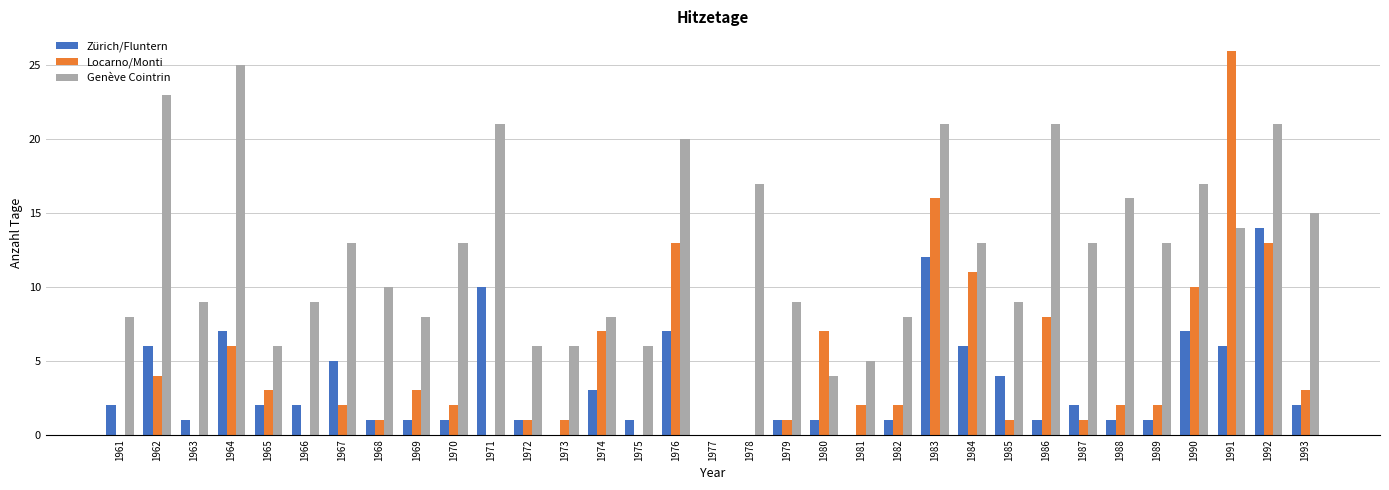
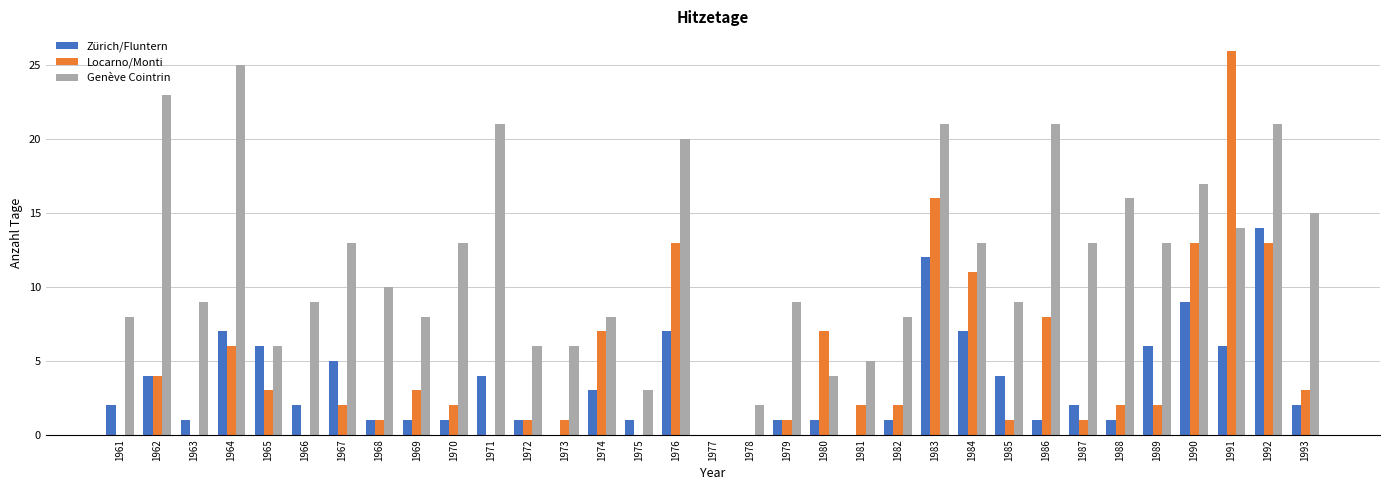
  {
    "Zürich/Fluntern": {
      "1961": 2,
-     "1962": 6,
+     "1962": 4,
      "1963": 1,
      "1964": 7,
-     "1965": 2,
+     "1965": 6,
      "1966": 2,
      "1967": 5,
      "1968": 1,
      "1969": 1,
      "1970": 1,
-     "1971": 10,
+     "1971": 4,
      "1972": 1,
      "1973": 0,
      "1974": 3,
      "1975": 1,
      "1976": 7,
      "1977": 0,
      "1978": 0,
      "1979": 1,
      "1980": 1,
      "1981": 0,
      "1982": 1,
      "1983": 12,
-     "1984": 6,
+     "1984": 7,
      "1985": 4,
      "1986": 1,
      "1987": 2,
      "1988": 1,
-     "1989": 1,
-     "1990": 7,
+     "1989": 6,
+     "1990": 9,
      "1991": 6,
      "1992": 14,
      "1993": 2
    },
    "Locarno/Monti": {
      "1961": 0,
      "1962": 4,
      "1963": 0,
      "1964": 6,
      "1965": 3,
      "1966": 0,
      "1967": 2,
      "1968": 1,
      "1969": 3,
      "1970": 2,
      "1971": 0,
      "1972": 1,
      "1973": 1,
      "1974": 7,
      "1975": 0,
      "1976": 13,
      "1977": 0,
      "1978": 0,
      "1979": 1,
      "1980": 7,
      "1981": 2,
      "1982": 2,
      "1983": 16,
      "1984": 11,
      "1985": 1,
      "1986": 8,
      "1987": 1,
      "1988": 2,
      "1989": 2,
-     "1990": 10,
+     "1990": 13,
      "1991": 26,
      "1992": 13,
      "1993": 3
    },
    "Genève Cointrin": {
      "1961": 8,
      "1962": 23,
      "1963": 9,
      "1964": 25,
      "1965": 6,
      "1966": 9,
      "1967": 13,
      "1968": 10,
      "1969": 8,
      "1970": 13,
      "1971": 21,
      "1972": 6,
      "1973": 6,
      "1974": 8,
-     "1975": 6,
+     "1975": 3,
      "1976": 20,
      "1977": 0,
-     "1978": 17,
+     "1978": 2,
      "1979": 9,
      "1980": 4,
      "1981": 5,
      "1982": 8,
      "1983": 21,
      "1984": 13,
      "1985": 9,
      "1986": 21,
      "1987": 13,
      "1988": 16,
      "1989": 13,
      "1990": 17,
      "1991": 14,
      "1992": 21,
      "1993": 15
    }
  }
